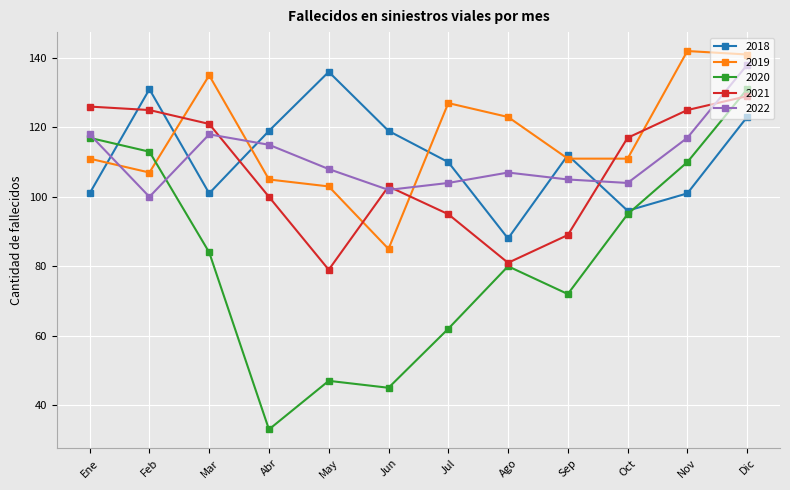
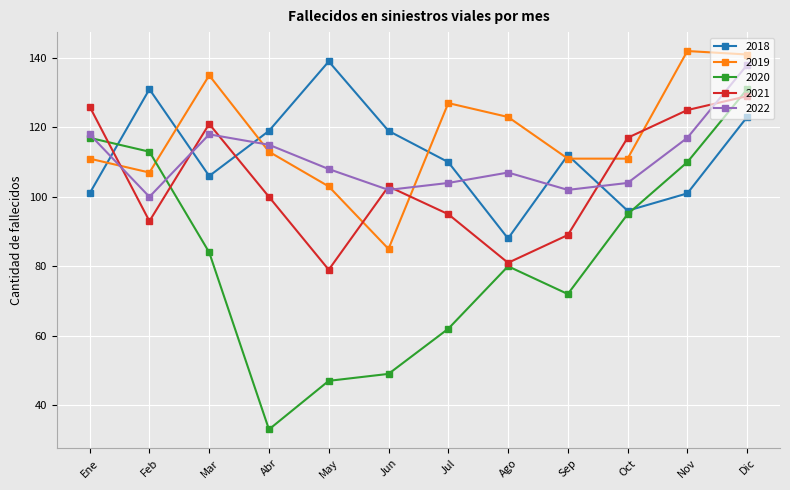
  {
    "2018": {
      "Ene": 101,
      "Feb": 131,
-     "Mar": 101,
+     "Mar": 106,
      "Abr": 119,
-     "May": 136,
+     "May": 139,
      "Jun": 119,
      "Jul": 110,
      "Ago": 88,
      "Sep": 112,
      "Oct": 96,
      "Nov": 101
    },
    "2019": {
      "Ene": 111,
      "Feb": 107,
      "Mar": 135,
-     "Abr": 105,
+     "Abr": 113,
      "May": 103,
      "Jun": 85,
      "Jul": 127,
      "Ago": 123,
      "Sep": 111,
      "Oct": 111,
      "Nov": 142
    },
    "2020": {
      "Ene": 117,
      "Feb": 113,
      "Mar": 84,
      "Abr": 33,
      "May": 47,
-     "Jun": 45,
+     "Jun": 49,
      "Jul": 62,
      "Ago": 80,
      "Sep": 72,
      "Oct": 95,
      "Nov": 110
    },
    "2021": {
      "Ene": 126,
-     "Feb": 125,
+     "Feb": 93,
      "Mar": 121,
      "Abr": 100,
      "May": 79,
      "Jun": 103,
      "Jul": 95,
      "Ago": 81,
      "Sep": 89,
      "Oct": 117,
      "Nov": 125
    },
    "2022": {
      "Ene": 118,
      "Feb": 100,
      "Mar": 118,
      "Abr": 115,
      "May": 108,
      "Jun": 102,
      "Jul": 104,
      "Ago": 107,
-     "Sep": 105,
+     "Sep": 102,
      "Oct": 104,
      "Nov": 117
    }
  }
